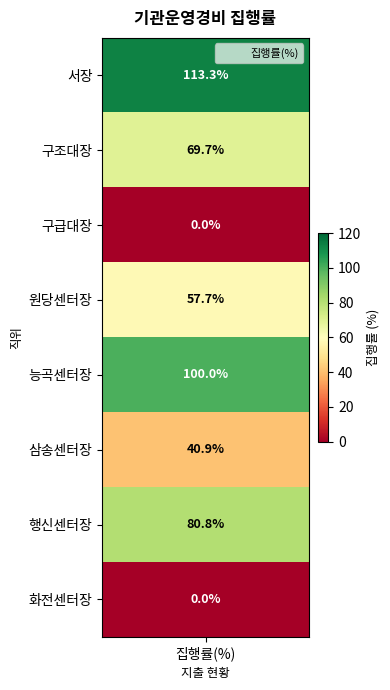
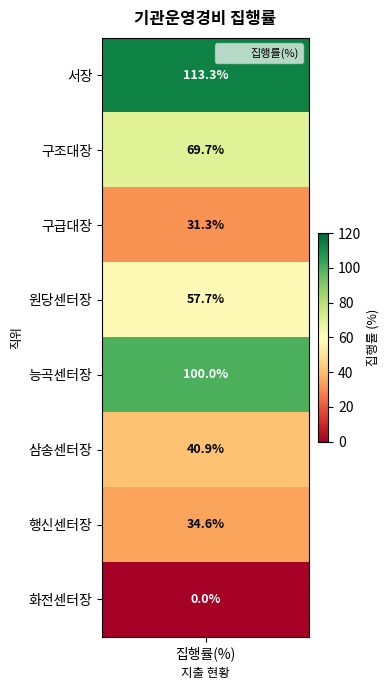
  {
    "서장": {
      "집행률(%)": "113.3%"
    },
    "구조대장": {
      "집행률(%)": "69.7%"
    },
    "구급대장": {
-     "집행률(%)": "0.0%"
+     "집행률(%)": "31.3%"
    },
    "원당센터장": {
      "집행률(%)": "57.7%"
    },
    "능곡센터장": {
      "집행률(%)": "100.0%"
    },
    "삼송센터장": {
      "집행률(%)": "40.9%"
    },
    "행신센터장": {
-     "집행률(%)": "80.8%"
+     "집행률(%)": "34.6%"
    },
    "화전센터장": {
      "집행률(%)": "0.0%"
    }
  }
